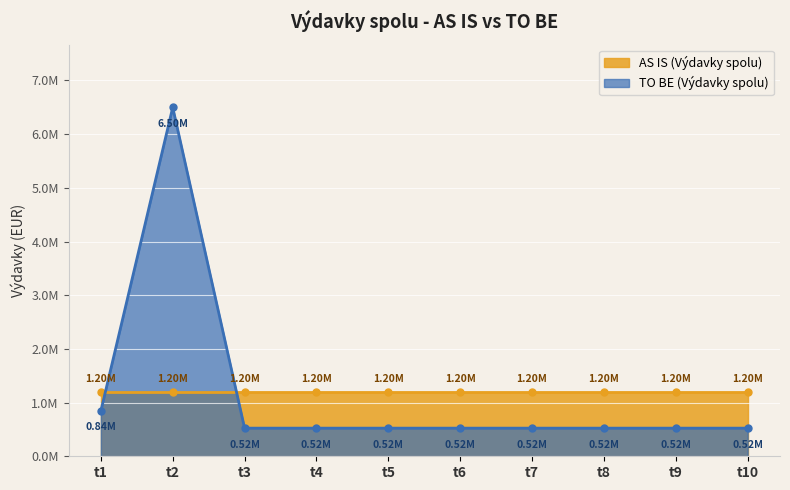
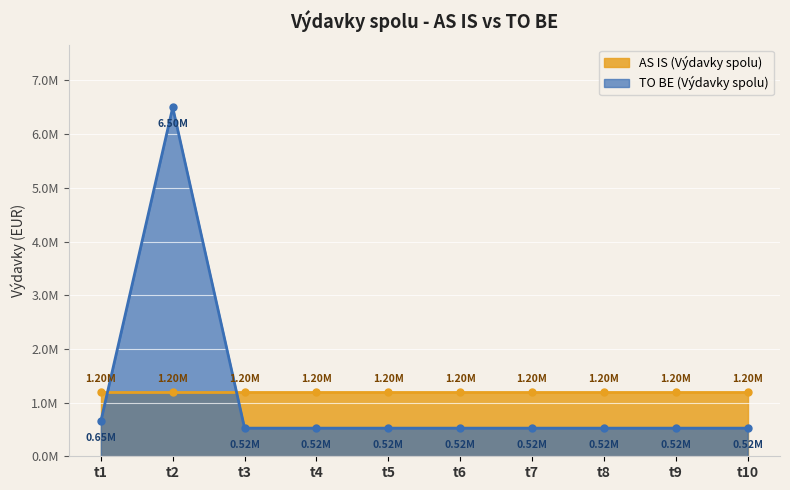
  {
    "AS IS (Výdavky spolu)": {
      "t1": "1.20M",
      "t2": "1.20M",
      "t3": "1.20M",
      "t4": "1.20M",
      "t5": "1.20M",
      "t6": "1.20M",
      "t7": "1.20M",
      "t8": "1.20M",
      "t9": "1.20M",
      "t10": "1.20M"
    },
    "TO BE (Výdavky spolu)": {
-     "t1": "0.84M",
+     "t1": "0.65M",
      "t2": "6.50M",
      "t3": "0.52M",
      "t4": "0.52M",
      "t5": "0.52M",
      "t6": "0.52M",
      "t7": "0.52M",
      "t8": "0.52M",
      "t9": "0.52M",
      "t10": "0.52M"
    }
  }
